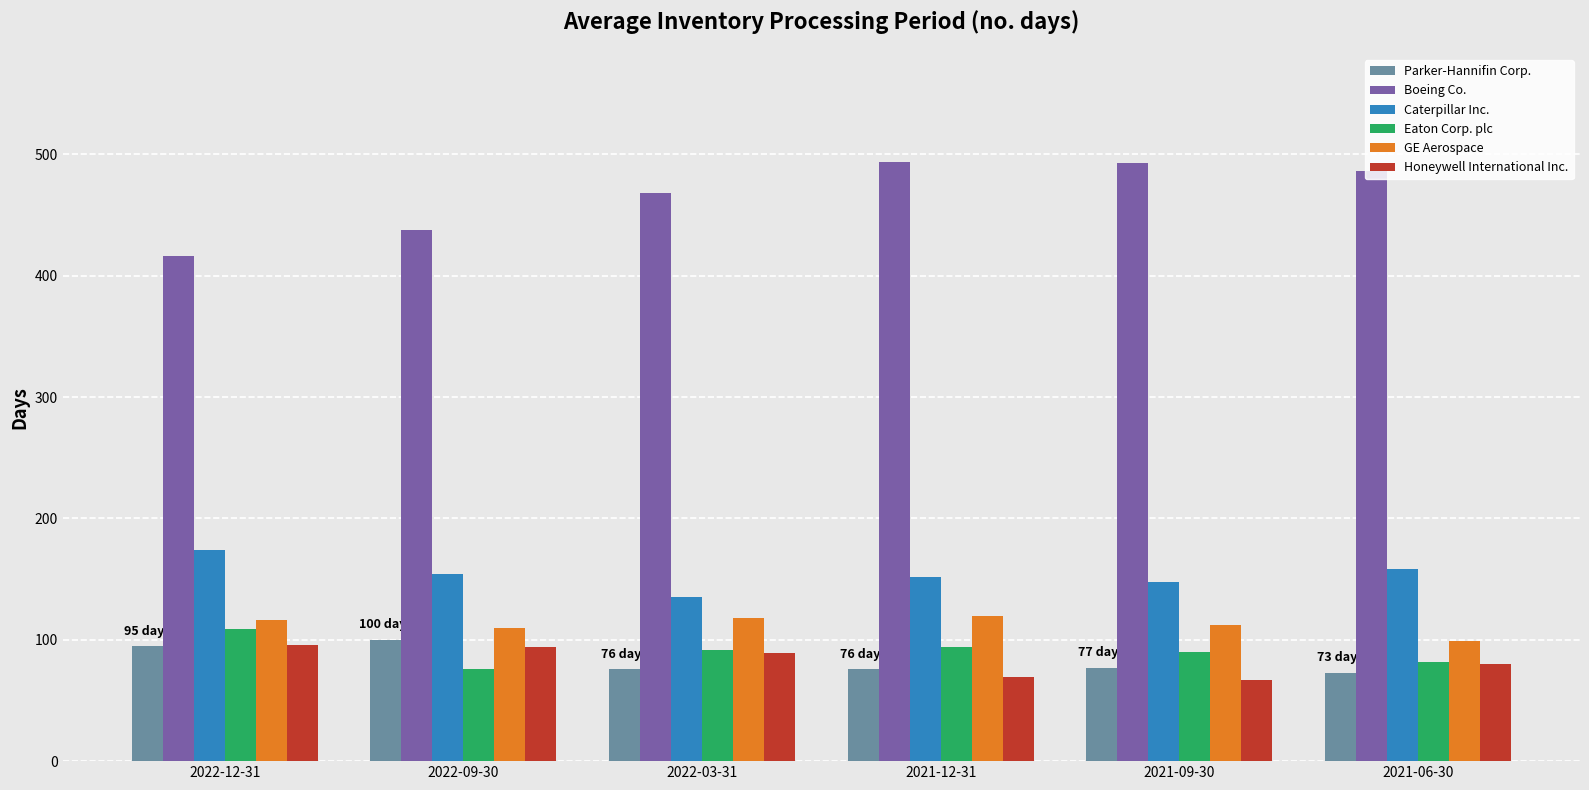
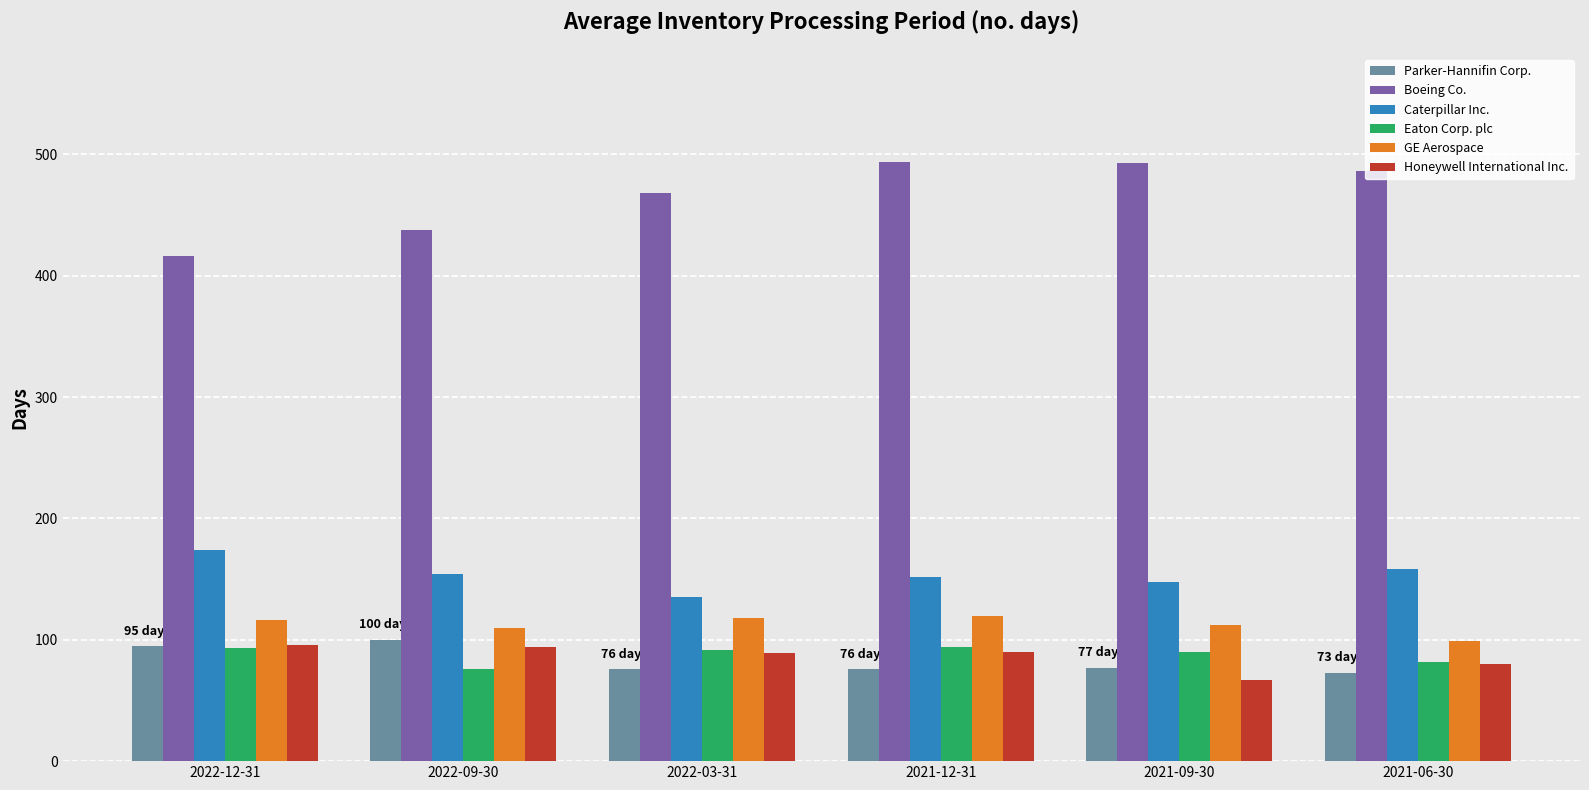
  {
    "Caterpillar Inc.": {
      "2022-12-31": 174,
      "2022-09-30": 154,
      "2022-03-31": 135,
      "2021-12-31": 152,
      "2021-09-30": 148,
      "2021-06-30": 158
    },
    "Eaton Corp. plc": {
-     "2022-12-31": 109,
+     "2022-12-31": 93,
      "2022-09-30": 76,
      "2022-03-31": 92,
      "2021-12-31": 94,
      "2021-09-30": 90,
      "2021-06-30": 82
    },
    "GE Aerospace": {
      "2022-12-31": 116,
      "2022-09-30": 110,
      "2022-03-31": 118,
      "2021-12-31": 120,
      "2021-09-30": 112,
      "2021-06-30": 99
    },
    "Honeywell International Inc.": {
      "2022-12-31": 96,
      "2022-09-30": 94,
      "2022-03-31": 89,
-     "2021-12-31": 70,
+     "2021-12-31": 90,
      "2021-09-30": 67,
      "2021-06-30": 80
    }
  }
